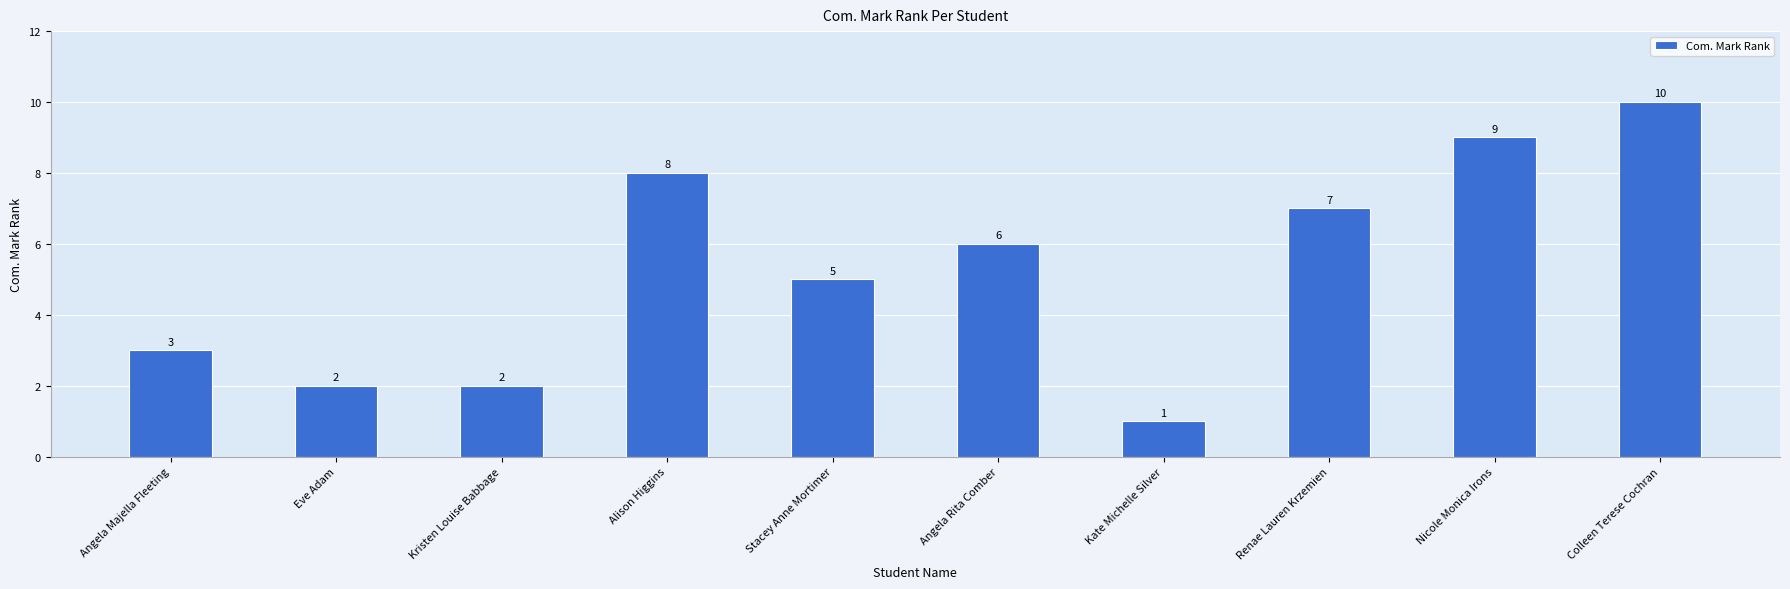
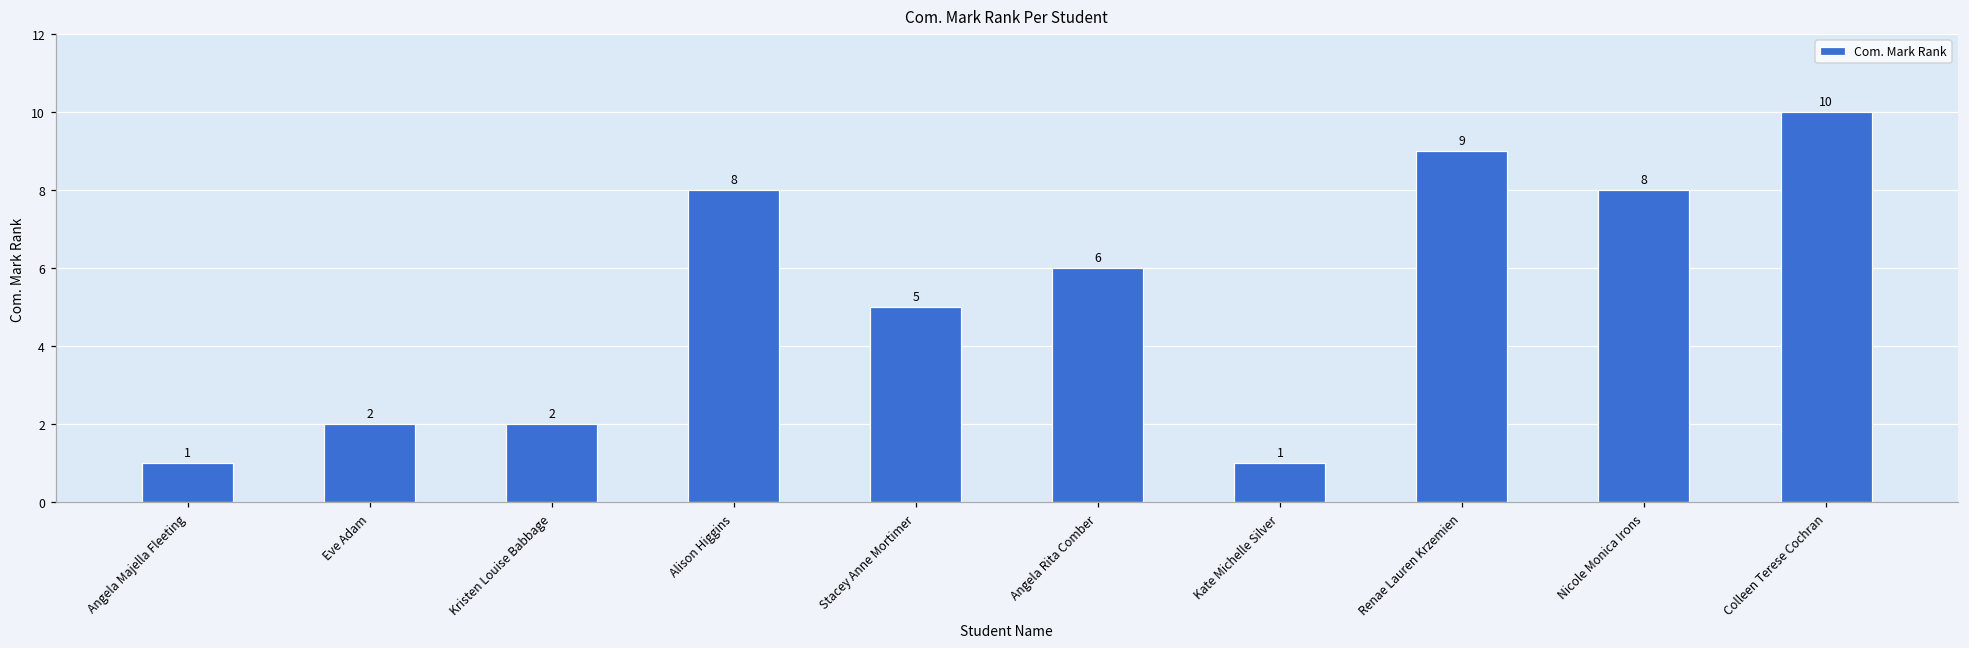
  {
-   "Angela Majella Fleeting": 3,
+   "Angela Majella Fleeting": 1,
    "Eve Adam": 2,
    "Kristen Louise Babbage": 2,
    "Alison Higgins": 8,
    "Stacey Anne Mortimer": 5,
    "Angela Rita Comber": 6,
    "Kate Michelle Silver": 1,
-   "Renae Lauren Krzemien": 7,
-   "Nicole Monica Irons": 9,
+   "Renae Lauren Krzemien": 9,
+   "Nicole Monica Irons": 8,
    "Colleen Terese Cochran": 10
  }
